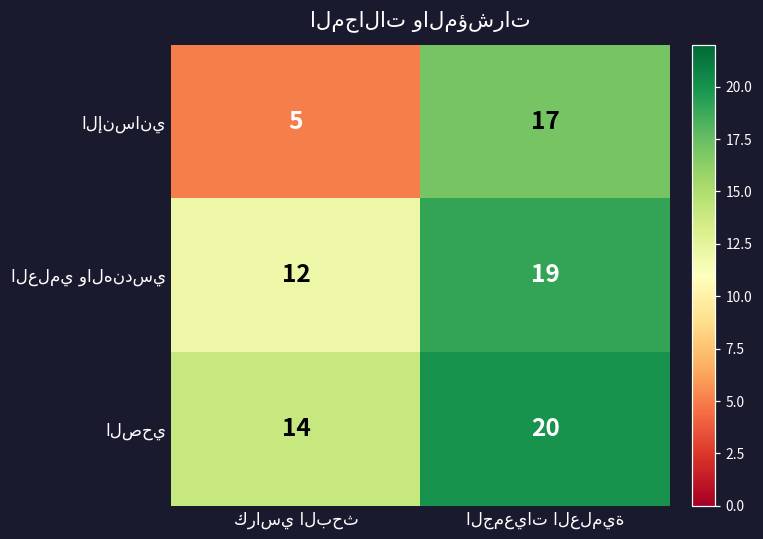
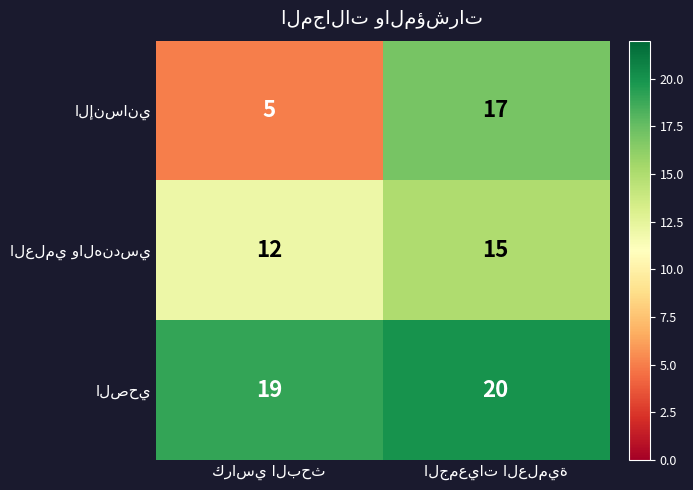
  {
    "الإنساني": {
      "كراسي البحث": 5,
      "الجمعيات العلمية": 17
    },
    "العلمي والهندسي": {
      "كراسي البحث": 12,
-     "الجمعيات العلمية": 19
+     "الجمعيات العلمية": 15
    },
    "الصحي": {
-     "كراسي البحث": 14,
+     "كراسي البحث": 19,
      "الجمعيات العلمية": 20
    }
  }
